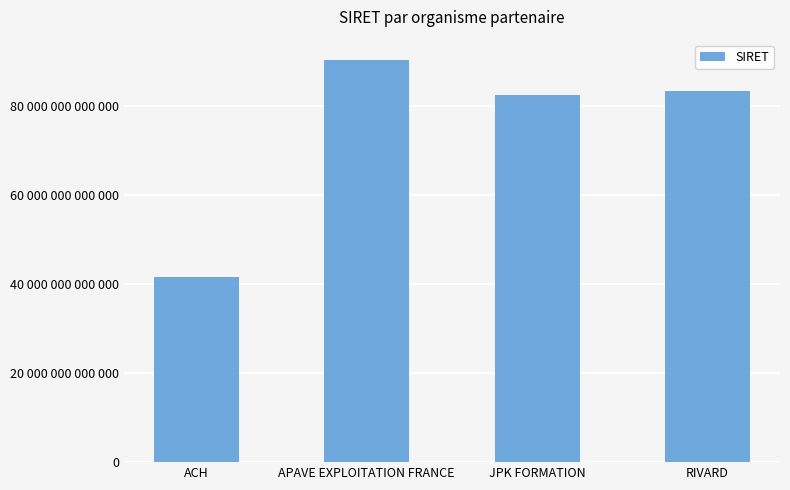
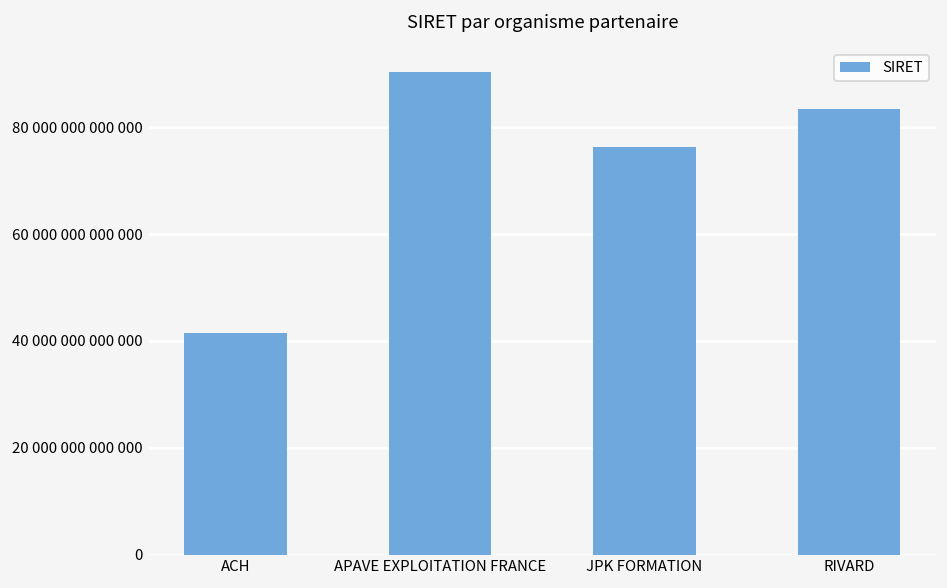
  {
    "ACH": 41000000000000,
    "APAVE EXPLOITATION FRANCE": 90000000000000,
-   "JPK FORMATION": 82000000000000,
+   "JPK FORMATION": 76000000000000,
    "RIVARD": 83000000000000
  }
